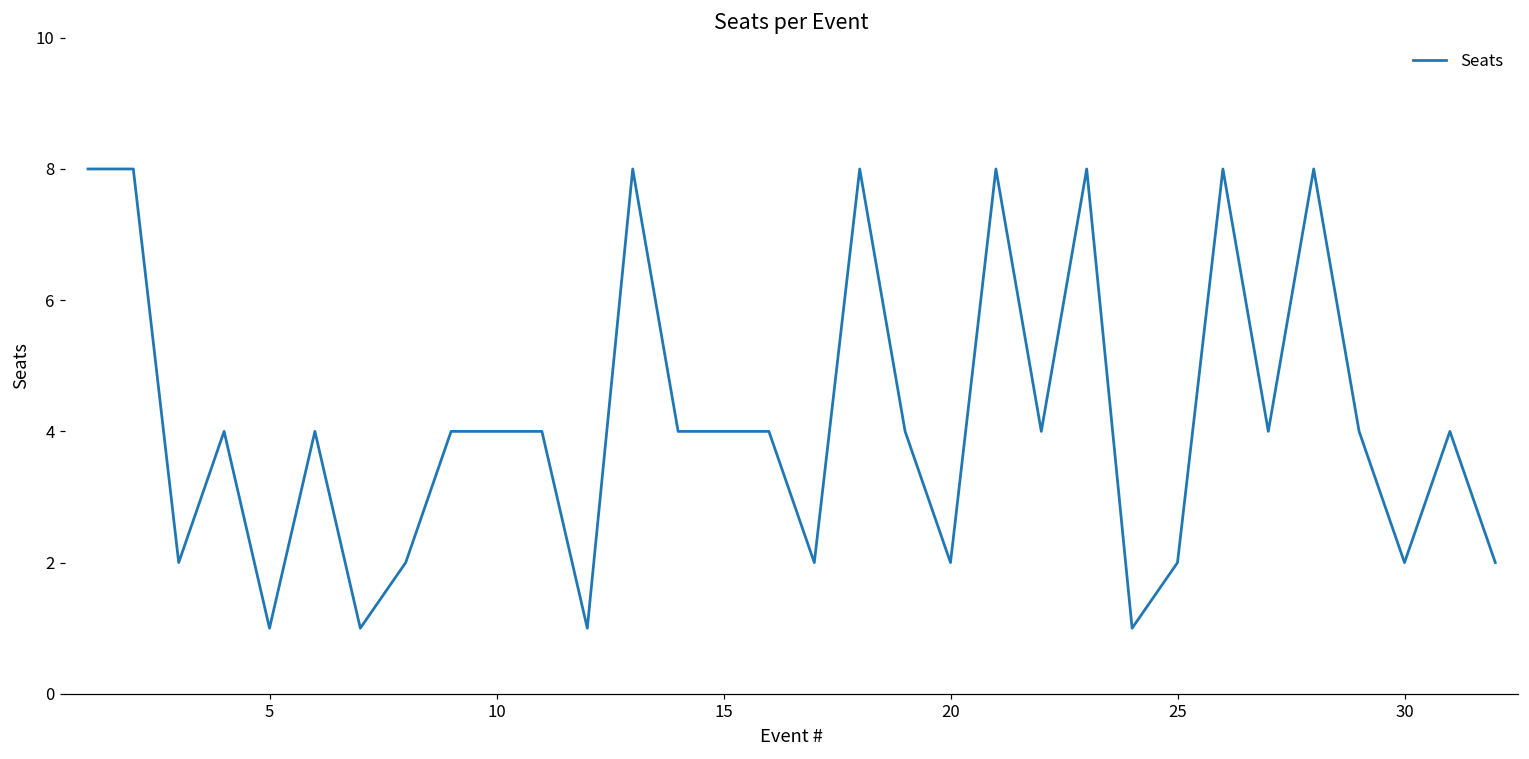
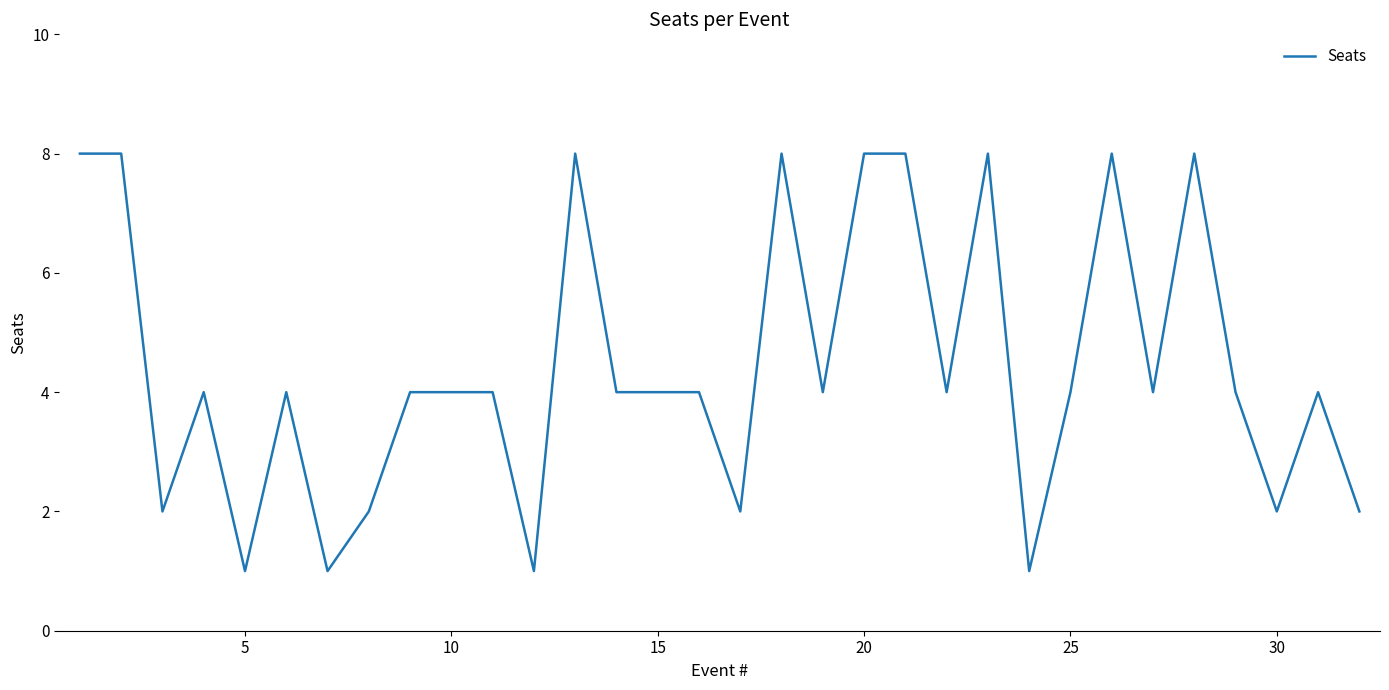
  {
    "5": 1,
    "10": 4,
    "15": 4,
-   "20": 2,
-   "25": 2,
+   "20": 8,
+   "25": 4,
    "30": 2
  }
